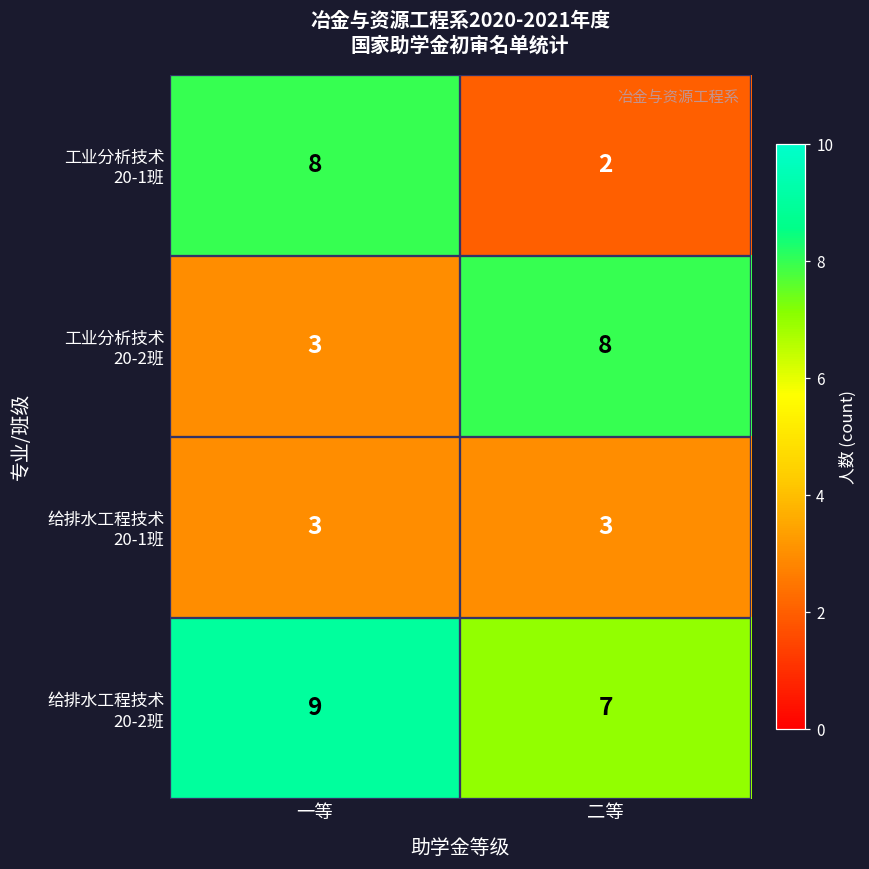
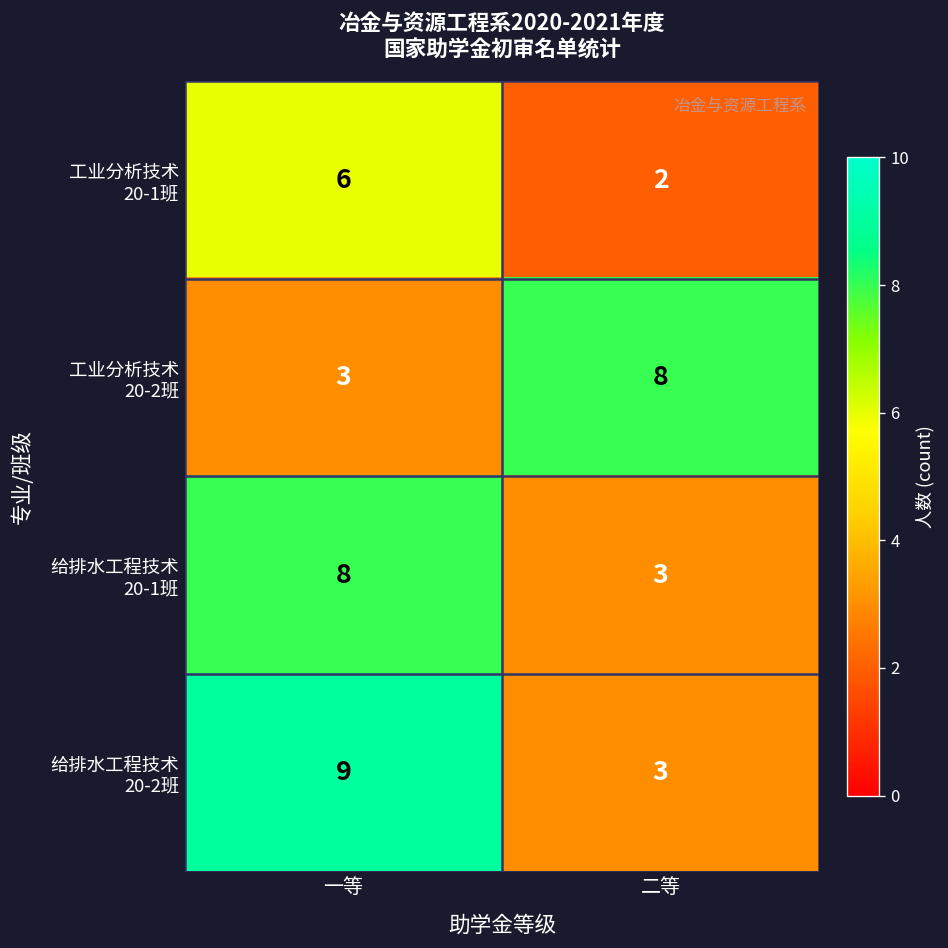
  {
    "工业分析技术 20-1班": {
-     "一等": 8
+     "一等": 6
    },
    "工业分析技术 20-2班": {
      "一等": 3,
      "二等": 8
    },
    "给排水工程技术 20-1班": {
-     "一等": 3,
+     "一等": 8,
      "二等": 3
    },
    "给排水工程技术 20-2班": {
      "一等": 9,
-     "二等": 7
+     "二等": 3
    }
  }
